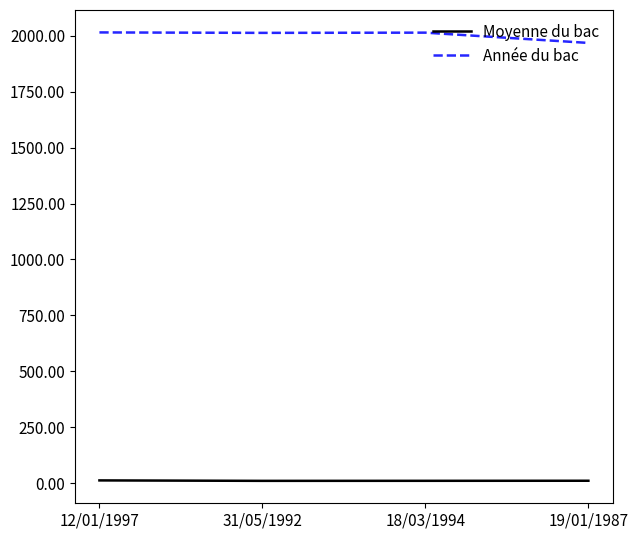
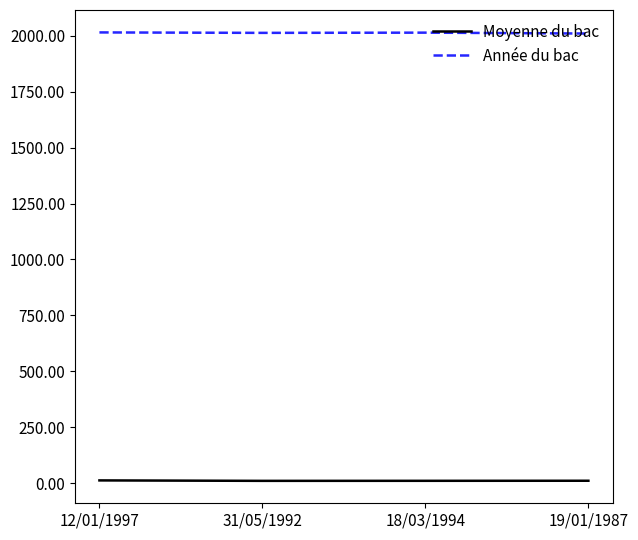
  {
    "Moyenne du bac": {
      "12/01/1997": 10,
      "31/05/1992": 10,
      "18/03/1994": 10,
      "19/01/1987": 10
    },
    "Année du bac": {
      "12/01/1997": 2020,
      "31/05/1992": 2010,
      "18/03/1994": 2010,
-     "19/01/1987": 1970
+     "19/01/1987": 2010
    }
  }
